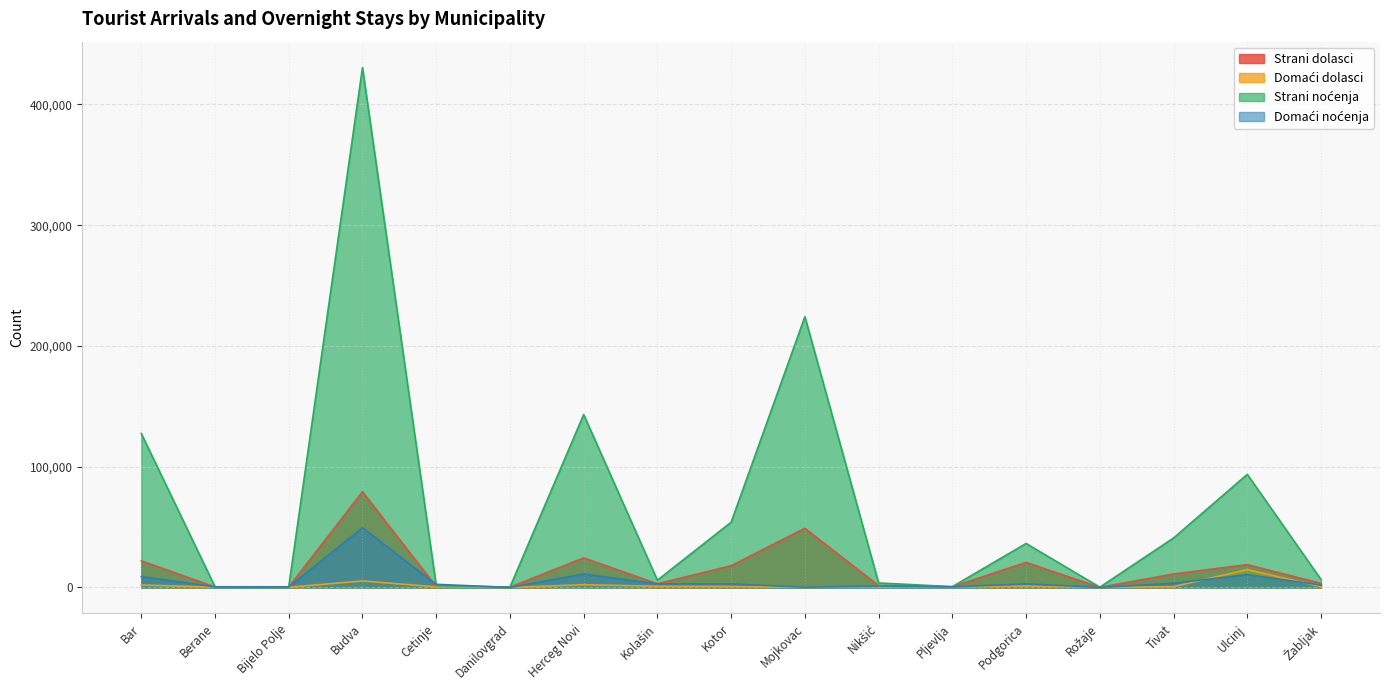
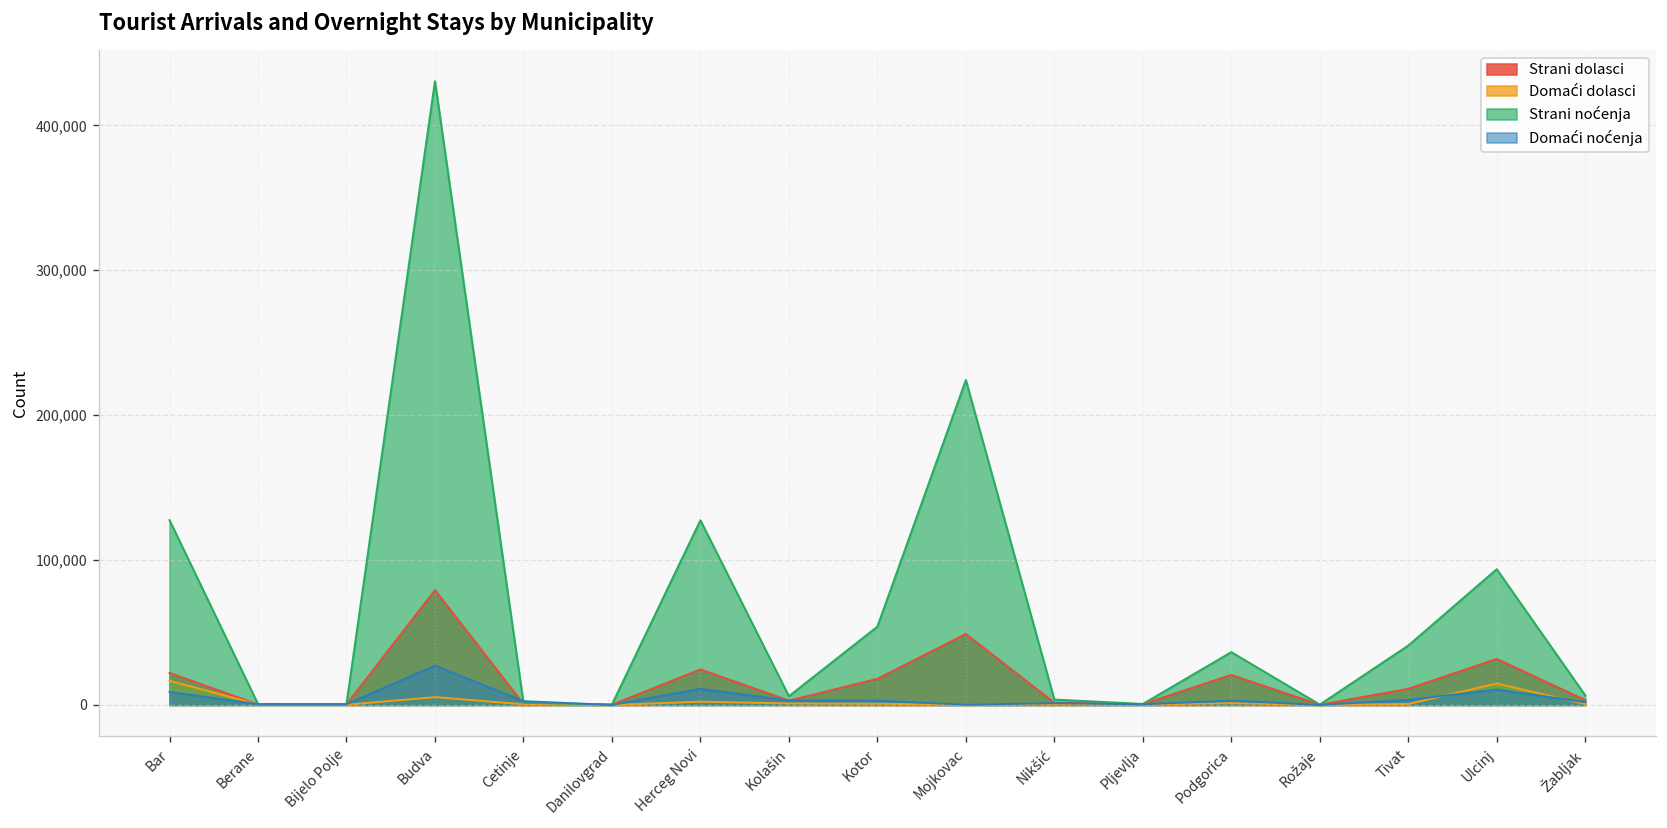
  {
    "Strani dolasci": {
      "Bar": "22,000",
      "Budva": "79,000",
      "Herceg Novi": "25,000",
      "Kotor": "18,000",
      "Mojkovac": "49,000",
      "Podgorica": "21,000",
      "Tivat": "11,000",
-     "Ulcinj": "19,000"
+     "Ulcinj": "32,000"
    },
    "Domaći dolasci": {
-     "Bar": "2,000",
+     "Bar": "17,000",
      "Budva": "5,000",
      "Herceg Novi": "2,000",
      "Kotor": "1,000",
      "Tivat": "1,000",
      "Ulcinj": "15,000"
    },
    "Strani noćenja": {
      "Bar": "128,000",
      "Budva": "430,000",
-     "Herceg Novi": "143,000",
+     "Herceg Novi": "127,000",
      "Kolašin": "6,000",
      "Kotor": "54,000",
      "Mojkovac": "224,000",
      "Nikšić": "4,000",
      "Podgorica": "36,000",
      "Tivat": "41,000",
      "Ulcinj": "94,000",
      "Žabljak": "7,000"
    },
    "Domaći noćenja": {
      "Bar": "9,000",
-     "Budva": "49,000",
+     "Budva": "27,000",
      "Herceg Novi": "11,000",
      "Kotor": "3,000",
      "Tivat": "3,000",
      "Ulcinj": "11,000"
    }
  }
